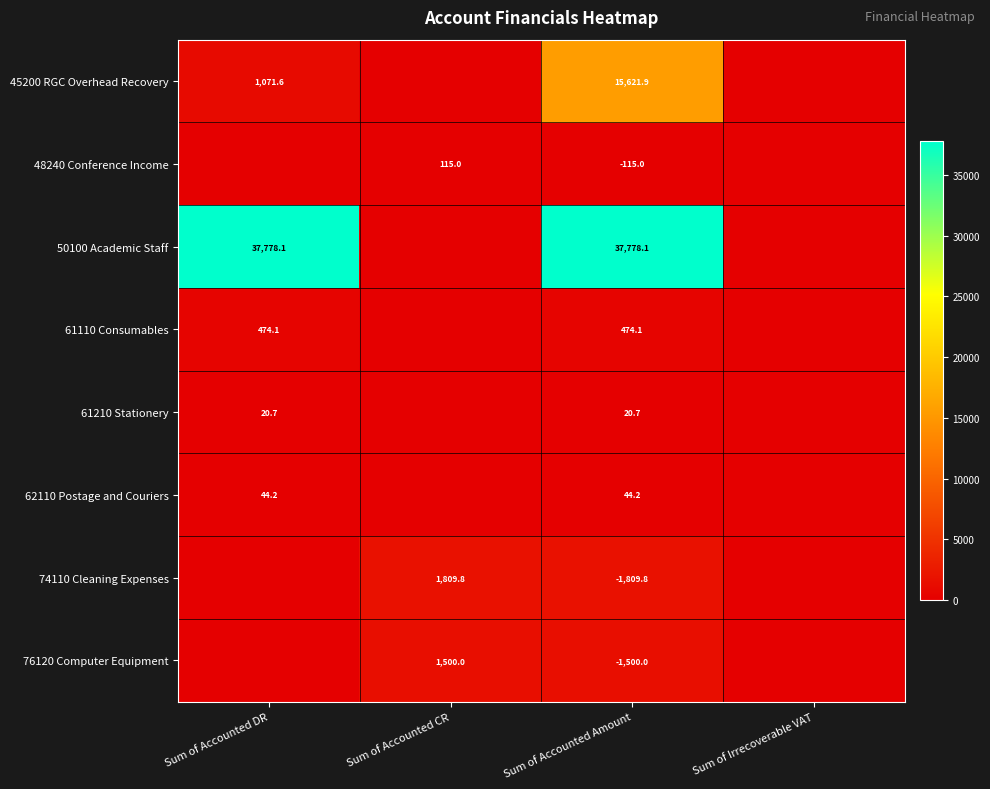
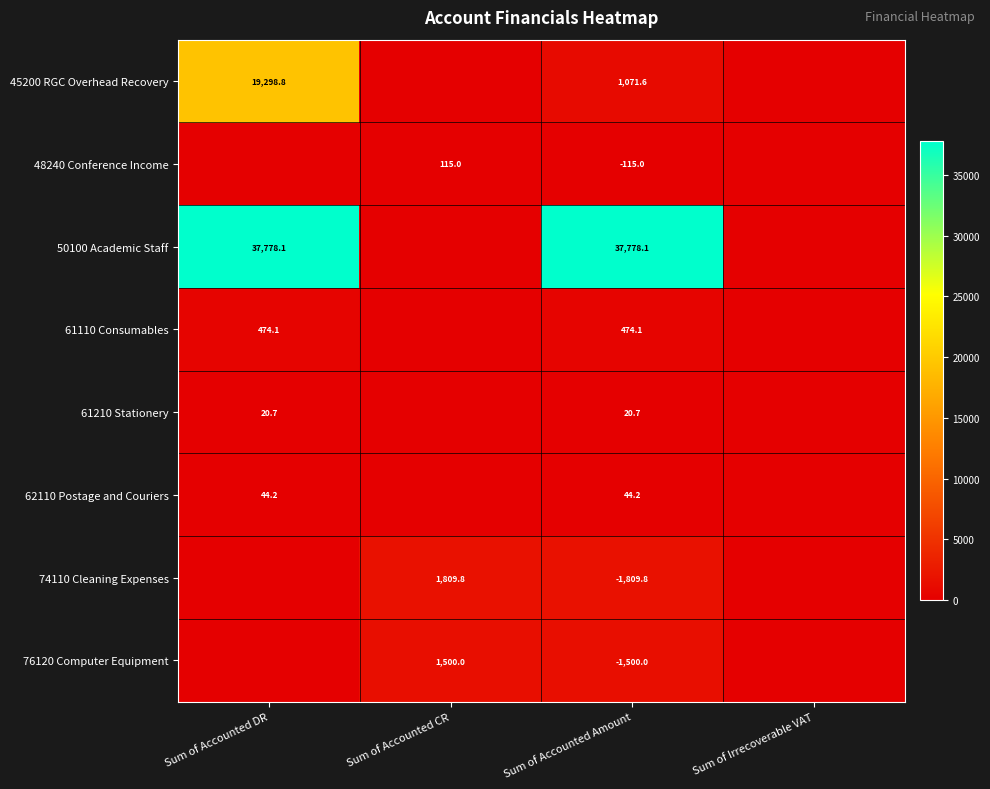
  {
    "45200 RGC Overhead Recovery": {
-     "Sum of Accounted DR": "1,071.6",
-     "Sum of Accounted Amount": "15,621.9"
+     "Sum of Accounted DR": "19,298.8",
+     "Sum of Accounted Amount": "1,071.6"
    },
    "48240 Conference Income": {
      "Sum of Accounted CR": "115.0",
      "Sum of Accounted Amount": "-115.0"
    },
    "50100 Academic Staff": {
      "Sum of Accounted DR": "37,778.1",
      "Sum of Accounted Amount": "37,778.1"
    },
    "61110 Consumables": {
      "Sum of Accounted DR": "474.1",
      "Sum of Accounted Amount": "474.1"
    },
    "61210 Stationery": {
      "Sum of Accounted DR": "20.7",
      "Sum of Accounted Amount": "20.7"
    },
    "62110 Postage and Couriers": {
      "Sum of Accounted DR": "44.2",
      "Sum of Accounted Amount": "44.2"
    },
    "74110 Cleaning Expenses": {
      "Sum of Accounted CR": "1,809.8",
      "Sum of Accounted Amount": "-1,809.8"
    },
    "76120 Computer Equipment": {
      "Sum of Accounted CR": "1,500.0",
      "Sum of Accounted Amount": "-1,500.0"
    }
  }
